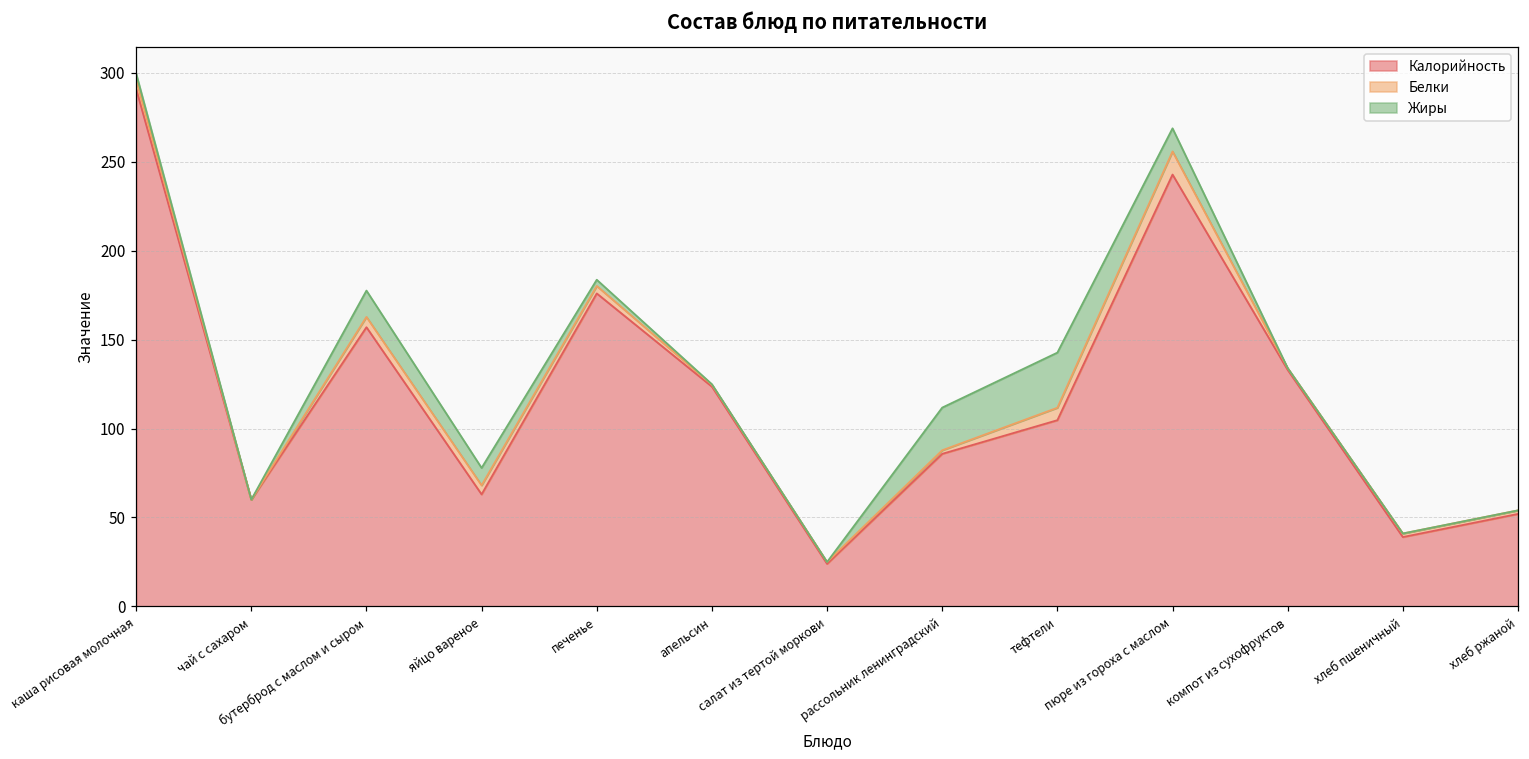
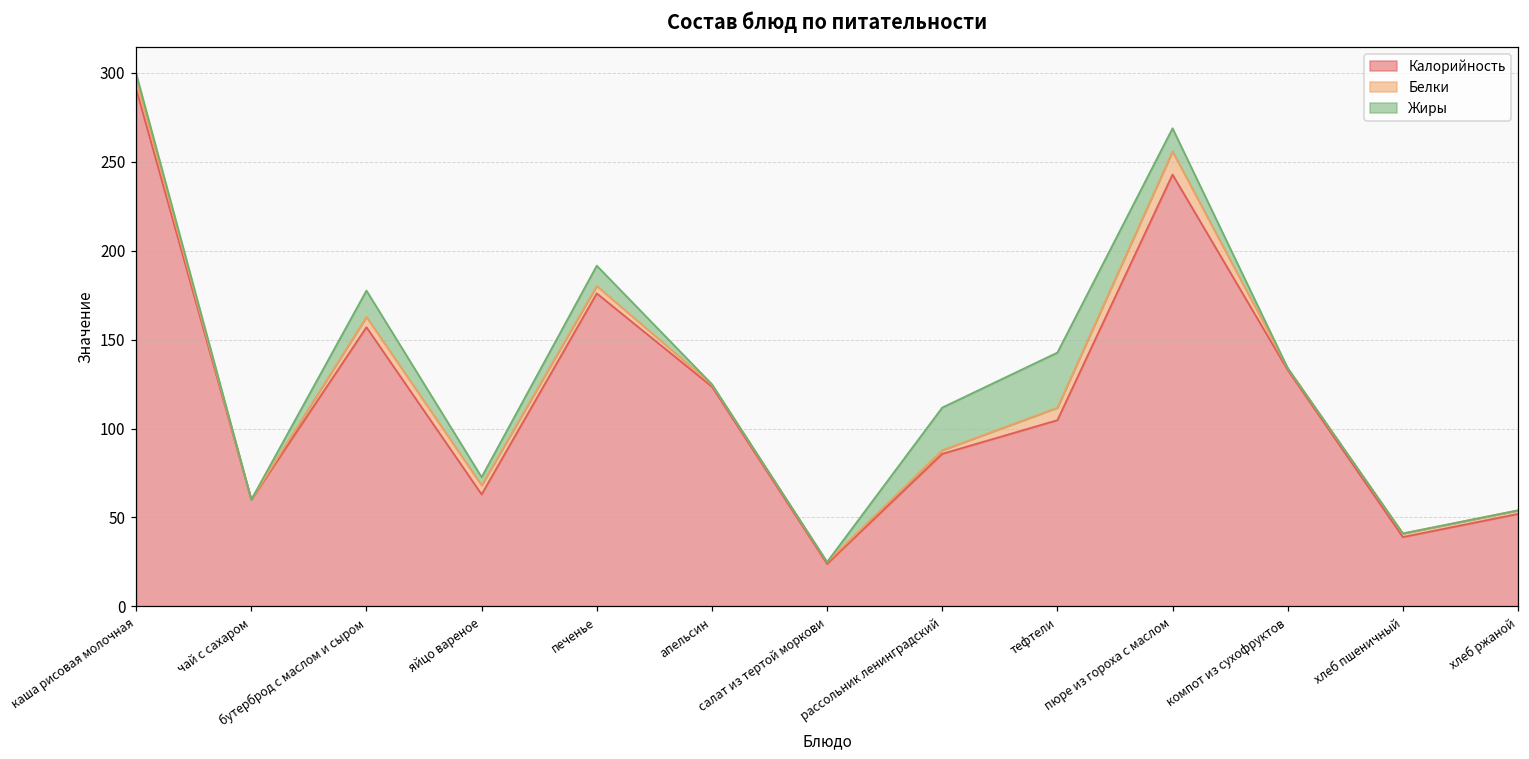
  {
    "Жиры": {
      "каша рисовая молочная": 3,
      "бутерброд с маслом и сыром": 15,
-     "яйцо вареное": 10,
-     "печенье": 4,
+     "яйцо вареное": 5,
+     "печенье": 11,
      "рассольник ленинградский": 24,
      "тефтели": 31,
      "пюре из гороха с маслом": 13
    }
  }
